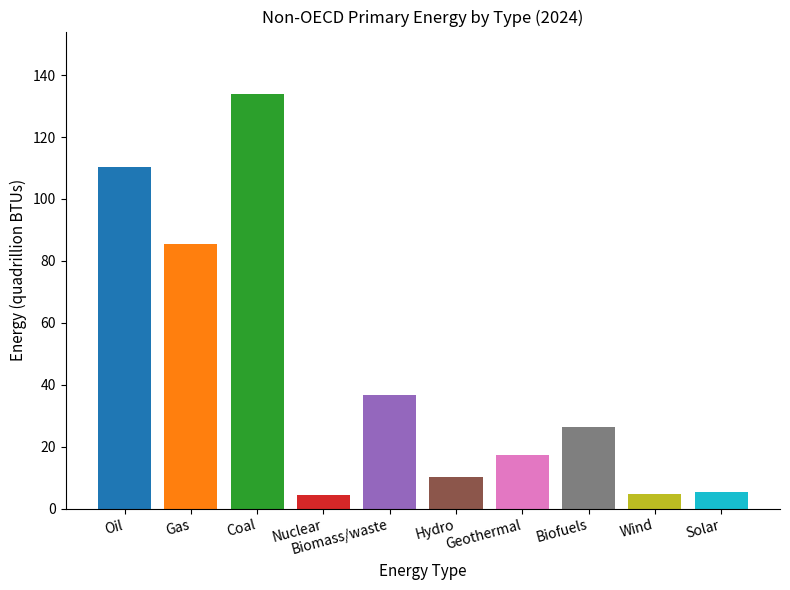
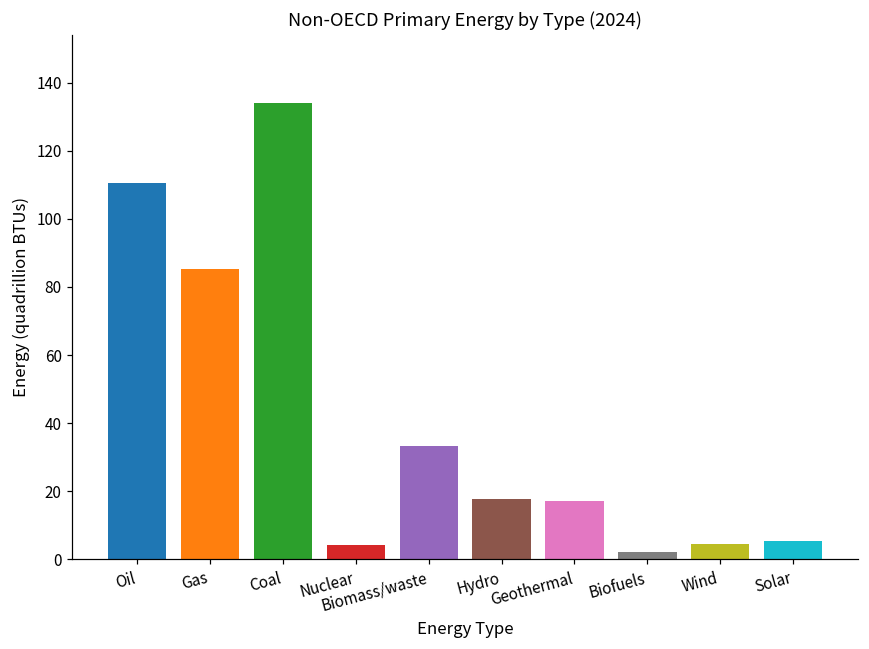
  {
    "Oil": 110,
    "Gas": 85,
    "Coal": 134,
    "Nuclear": 4,
-   "Biomass/waste": 37,
-   "Hydro": 10,
+   "Biomass/waste": 33,
+   "Hydro": 18,
    "Geothermal": 17,
-   "Biofuels": 26,
+   "Biofuels": 2,
    "Wind": 5,
    "Solar": 5
  }
